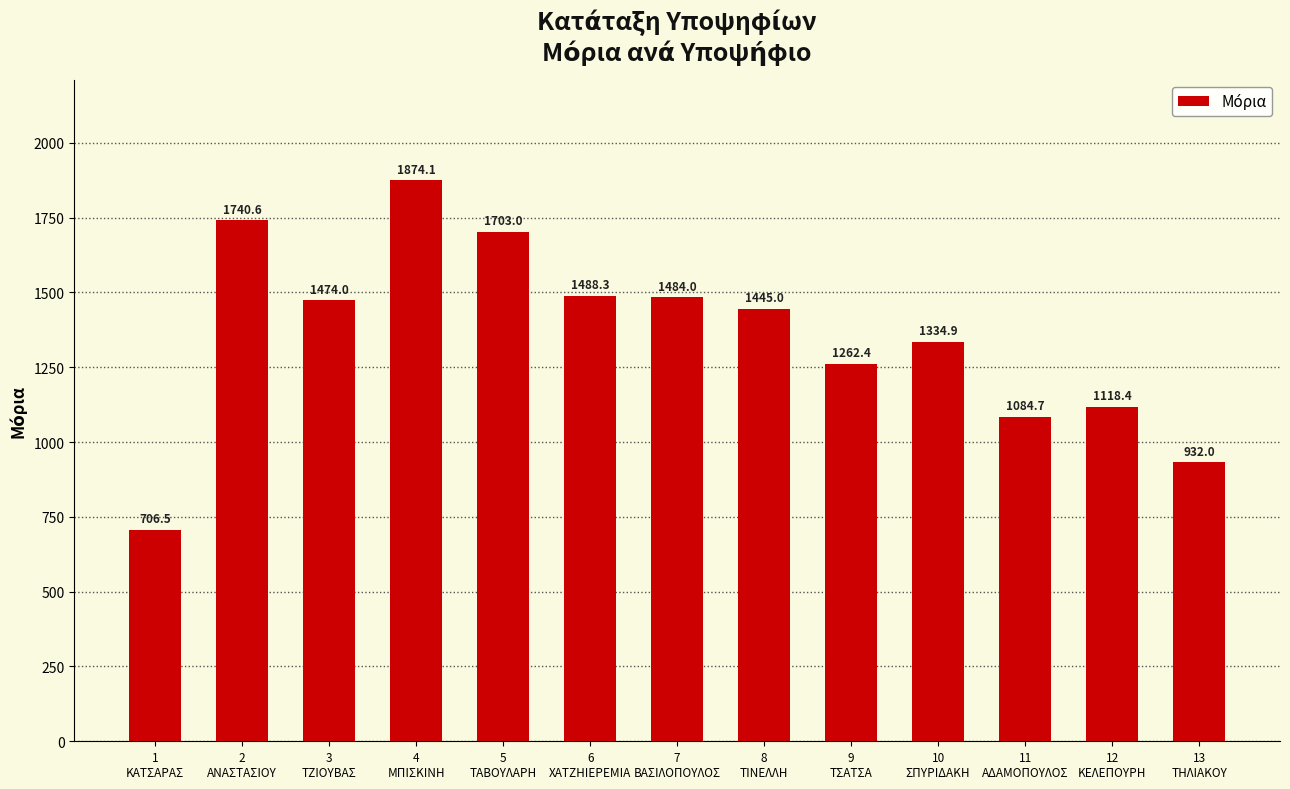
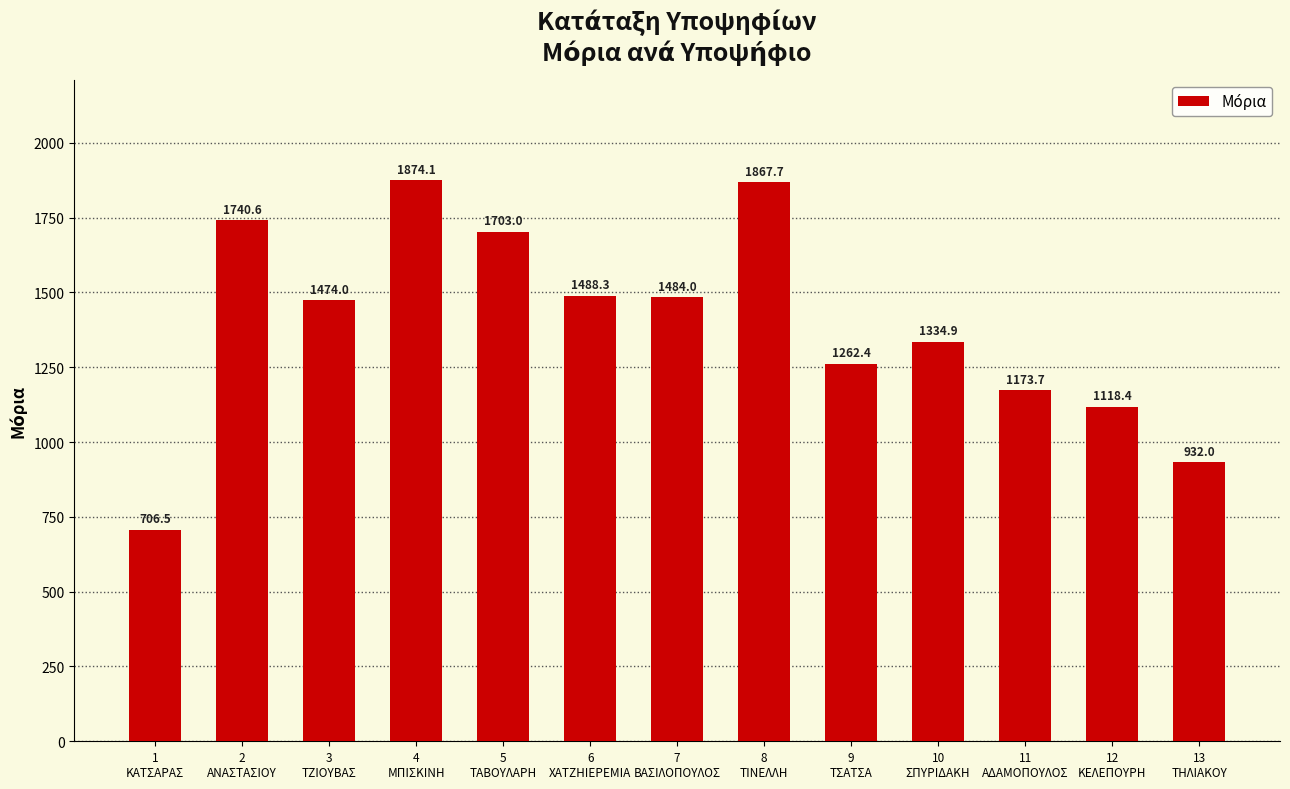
  {
    "1 ΚΑΤΣΑΡΑΣ": 706.5,
    "2 ΑΝΑΣΤΑΣΙΟΥ": 1740.6,
    "3 ΤΖΙΟΥΒΑΣ": 1474.0,
    "4 ΜΠΙΣΚΙΝΗ": 1874.1,
    "5 ΤΑΒΟΥΛΑΡΗ": 1703.0,
    "6 ΧΑΤΖΗΙΕΡΕΜΙΑ": 1488.3,
    "7 ΒΑΣΙΛΟΠΟΥΛΟΣ": 1484.0,
-   "8 ΤΙΝΕΛΛΗ": 1445.0,
+   "8 ΤΙΝΕΛΛΗ": 1867.7,
    "9 ΤΣΑΤΣΑ": 1262.4,
    "10 ΣΠΥΡΙΔΑΚΗ": 1334.9,
-   "11 ΑΔΑΜΟΠΟΥΛΟΣ": 1084.7,
+   "11 ΑΔΑΜΟΠΟΥΛΟΣ": 1173.7,
    "12 ΚΕΛΕΠΟΥΡΗ": 1118.4,
    "13 ΤΗΛΙΑΚΟΥ": 932.0
  }
